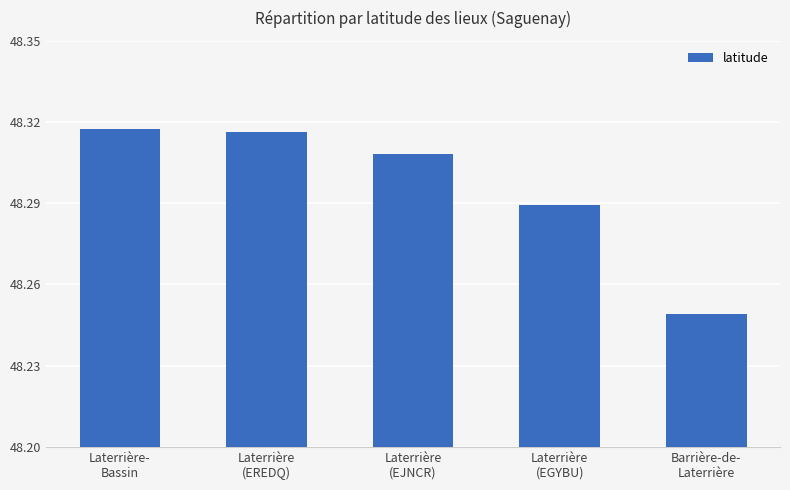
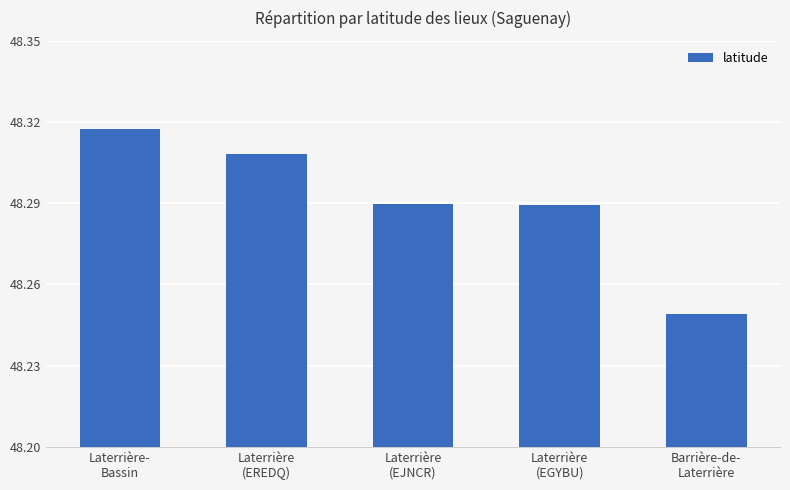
  {
    "Laterrière- Bassin": 48.318,
-   "Laterrière (EREDQ)": 48.316,
-   "Laterrière (EJNCR)": 48.308,
+   "Laterrière (EREDQ)": 48.308,
+   "Laterrière (EJNCR)": 48.290,
    "Laterrière (EGYBU)": 48.289,
    "Barrière-de- Laterrière": 48.249
  }
